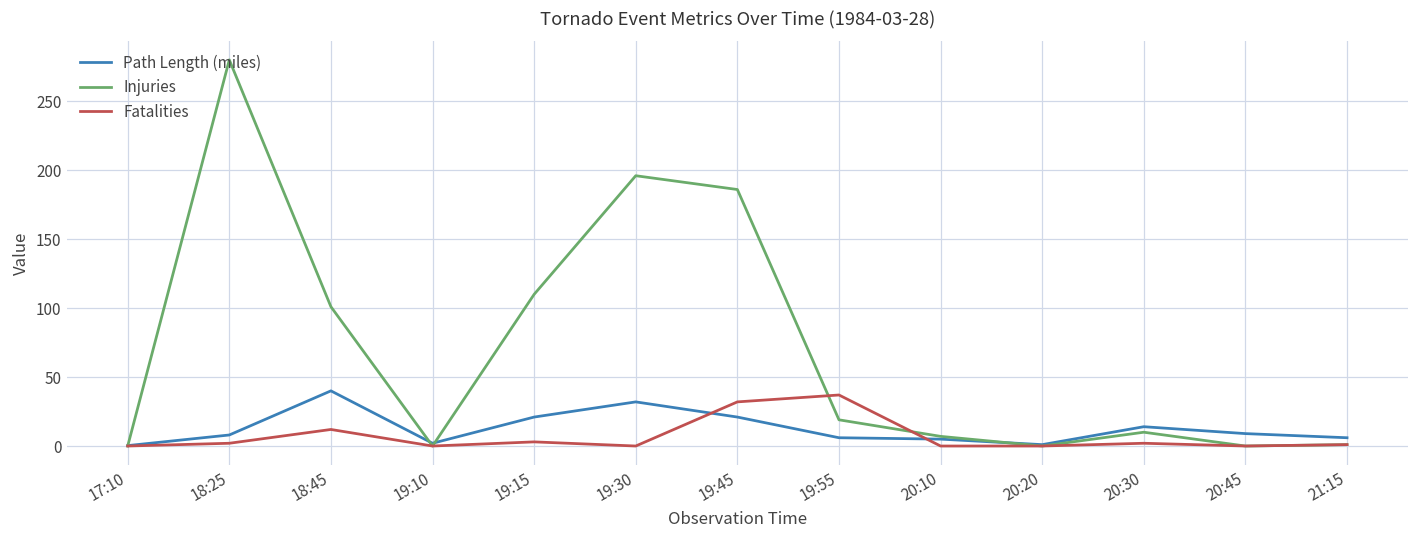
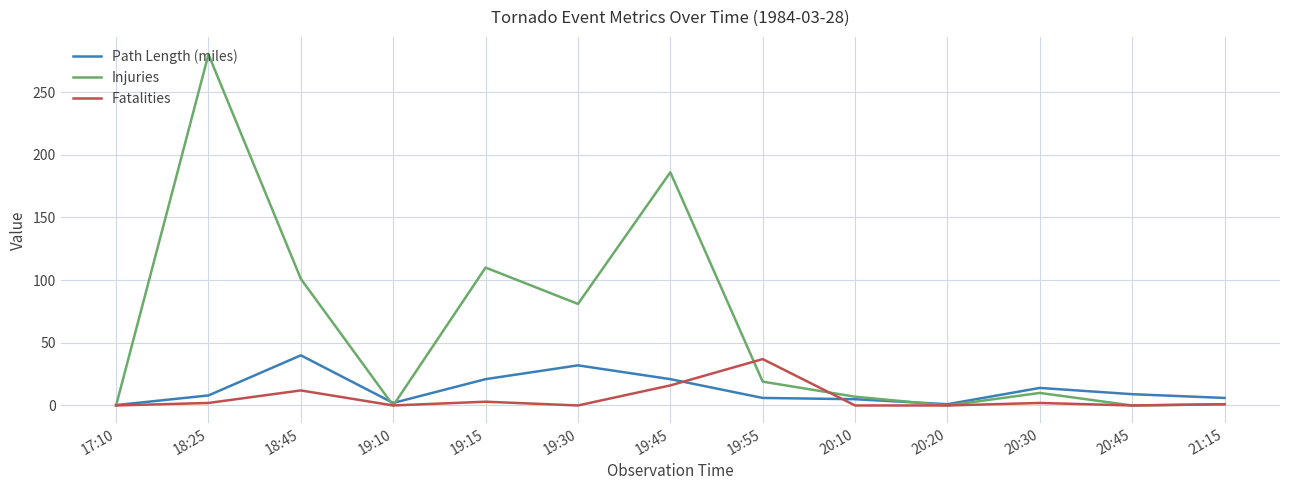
  {
    "Path Length (miles)": {
      "18:25": 8,
      "18:45": 40,
      "19:15": 21,
      "19:30": 32,
      "19:45": 21,
      "19:55": 6,
      "20:30": 14,
      "20:45": 9,
      "21:15": 6
    },
    "Injuries": {
      "18:25": 280,
      "18:45": 101,
      "19:15": 110,
-     "19:30": 196,
+     "19:30": 81,
      "19:45": 186,
      "19:55": 19,
      "20:30": 10
    },
    "Fatalities": {
      "18:25": 2,
      "18:45": 12,
      "19:15": 3,
      "19:30": 0,
-     "19:45": 32,
+     "19:45": 16,
      "19:55": 37,
      "20:10": 0,
      "20:30": 2
    }
  }
